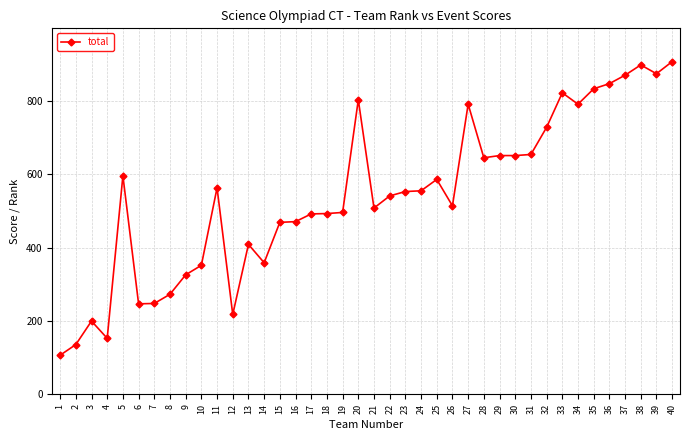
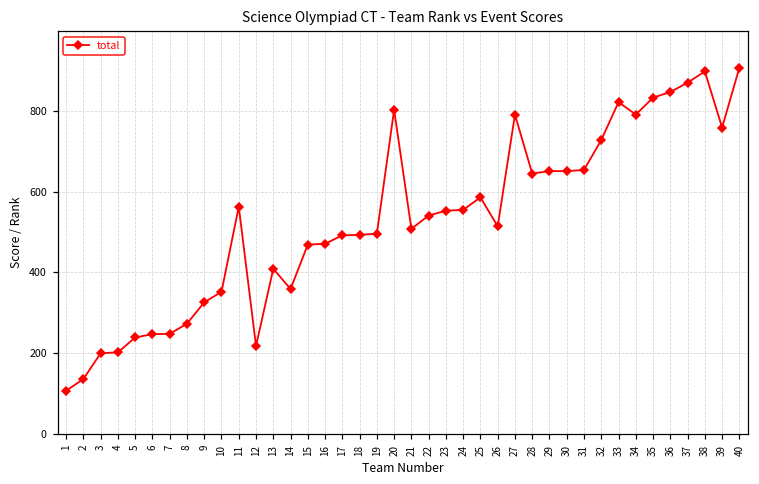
  {
    "1": 110,
    "2": 140,
    "3": 200,
-   "4": 150,
-   "5": 600,
+   "4": 200,
+   "5": 240,
    "6": 250,
    "7": 250,
    "8": 270,
    "9": 330,
    "10": 350,
    "11": 560,
    "12": 220,
    "13": 410,
    "14": 360,
    "15": 470,
    "16": 470,
    "17": 490,
    "18": 490,
    "19": 500,
    "20": 800,
    "21": 510,
    "22": 540,
    "23": 550,
    "24": 560,
    "25": 590,
    "26": 510,
    "27": 790,
    "28": 650,
    "29": 650,
    "30": 650,
    "31": 650,
    "32": 730,
    "33": 820,
    "34": 790,
    "35": 830,
    "36": 850,
    "37": 870,
    "38": 900,
-   "39": 870,
+   "39": 760,
    "40": 910
  }
